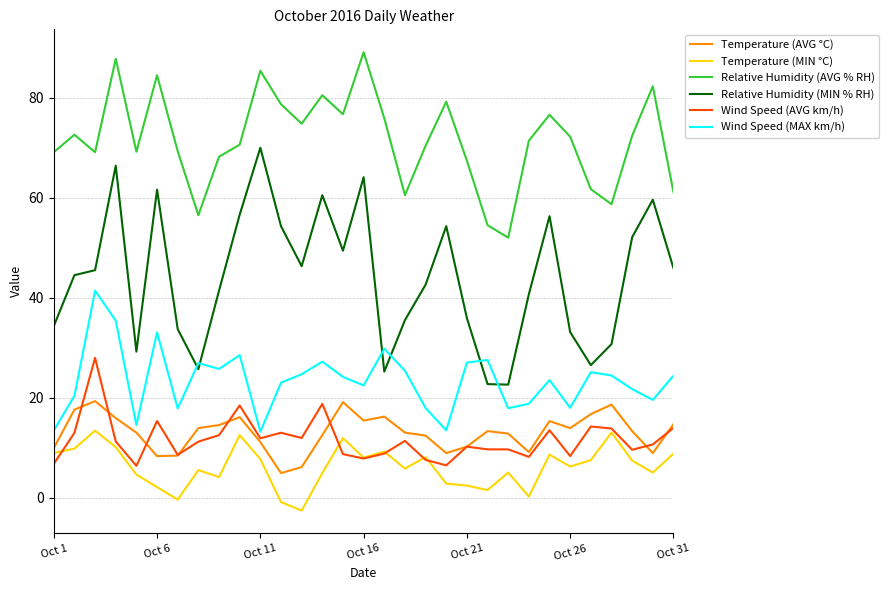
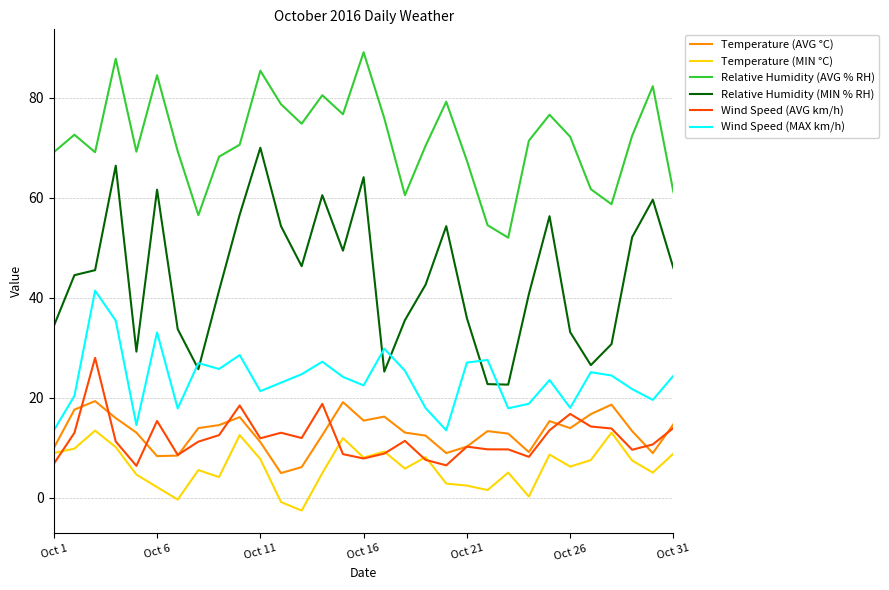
  {
    "Temperature (AVG °C)": {
      "Oct 1": 10,
      "Oct 6": 8,
      "Oct 11": 11,
      "Oct 16": 15,
      "Oct 26": 14,
      "Oct 31": 15
    },
    "Temperature (MIN °C)": {
      "Oct 1": 9,
      "Oct 6": 2,
      "Oct 11": 8,
      "Oct 21": 2,
      "Oct 26": 6,
      "Oct 31": 9
    },
    "Relative Humidity (AVG % RH)": {
      "Oct 1": 69,
      "Oct 6": 85,
      "Oct 11": 85,
      "Oct 16": 89,
      "Oct 21": 67,
      "Oct 26": 72,
      "Oct 31": 61
    },
    "Relative Humidity (MIN % RH)": {
      "Oct 1": 34,
      "Oct 6": 62,
      "Oct 11": 70,
      "Oct 16": 64,
      "Oct 21": 36,
      "Oct 26": 33,
      "Oct 31": 46
    },
    "Wind Speed (AVG km/h)": {
      "Oct 1": 7,
      "Oct 6": 15,
      "Oct 11": 12,
-     "Oct 26": 8,
+     "Oct 26": 17,
      "Oct 31": 14
    },
    "Wind Speed (MAX km/h)": {
      "Oct 1": 13,
      "Oct 6": 33,
-     "Oct 11": 13,
+     "Oct 11": 21,
      "Oct 16": 22,
      "Oct 21": 27,
      "Oct 26": 18,
      "Oct 31": 24
    }
  }
